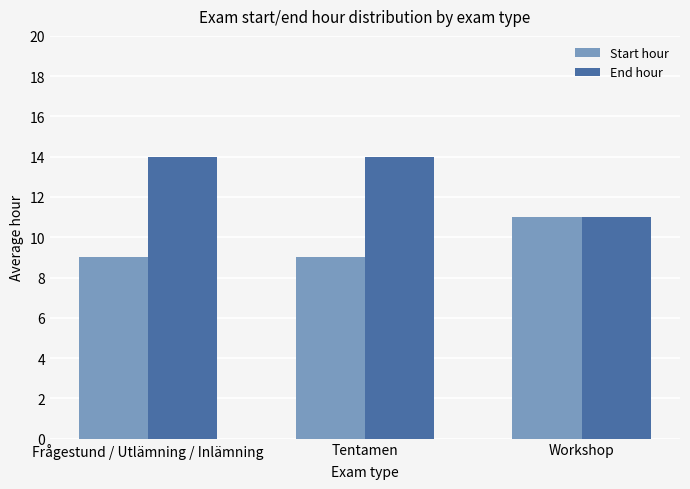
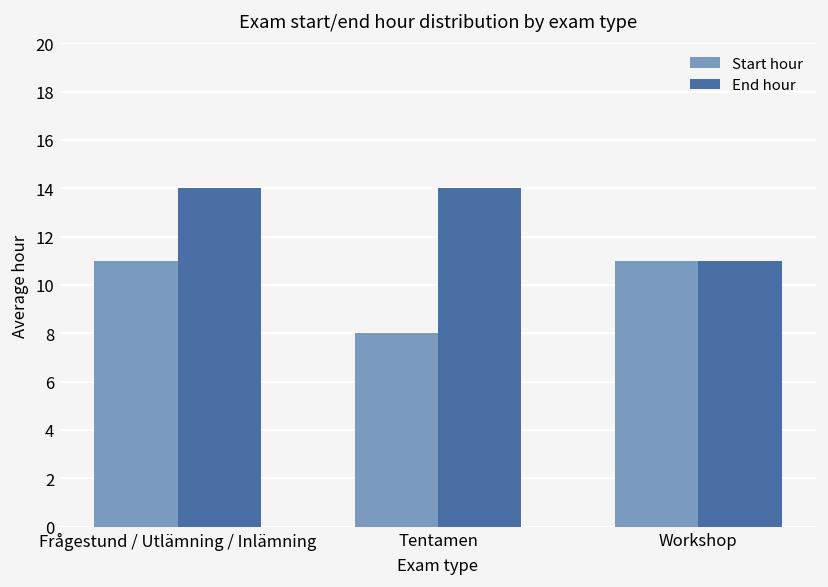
  {
    "Start hour": {
-     "Frågestund / Utlämning / Inlämning": 9,
-     "Tentamen": 9,
+     "Frågestund / Utlämning / Inlämning": 11,
+     "Tentamen": 8,
      "Workshop": 11
    },
    "End hour": {
      "Frågestund / Utlämning / Inlämning": 14,
      "Tentamen": 14,
      "Workshop": 11
    }
  }
